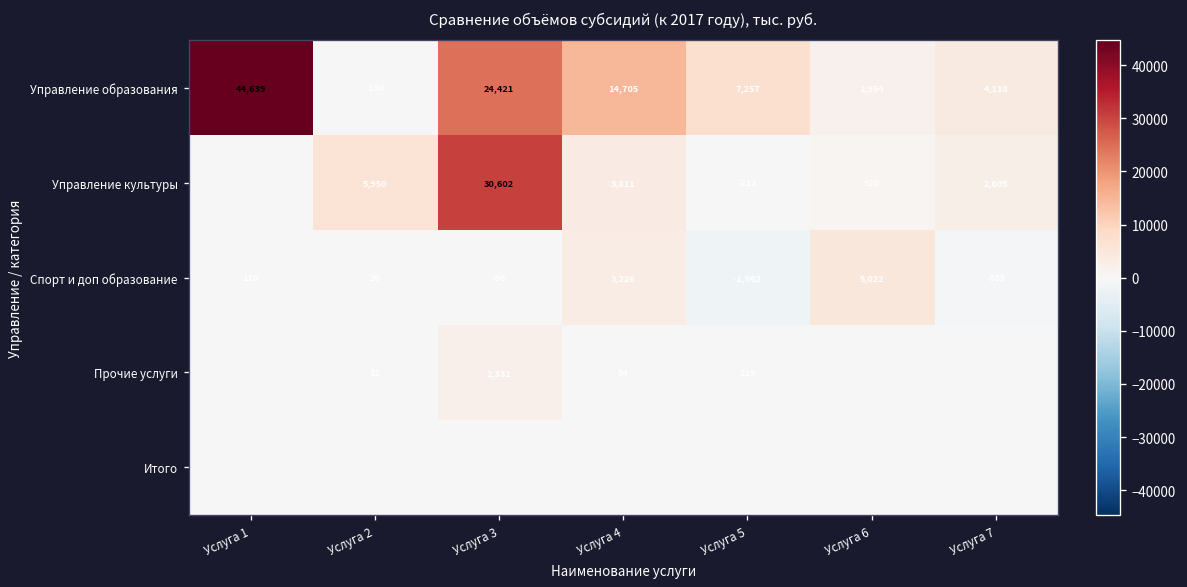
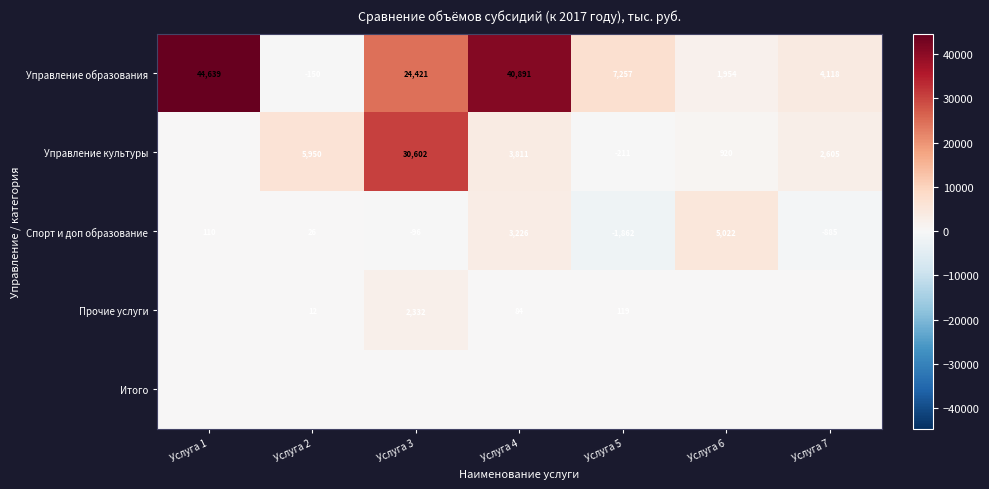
  {
    "Управление образования": {
      "Услуга 1": "44,639",
      "Услуга 3": "24,421",
-     "Услуга 4": "14,705"
+     "Услуга 4": "40,891"
    },
    "Управление культуры": {
      "Услуга 3": "30,602"
    }
  }
